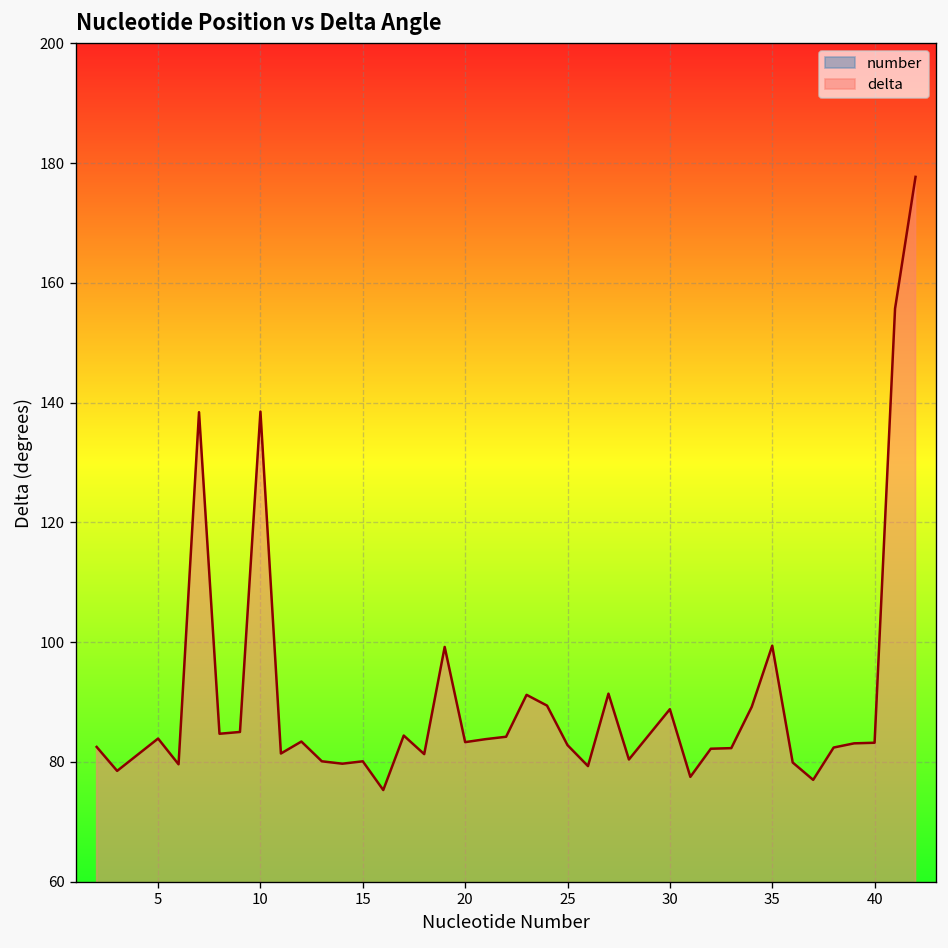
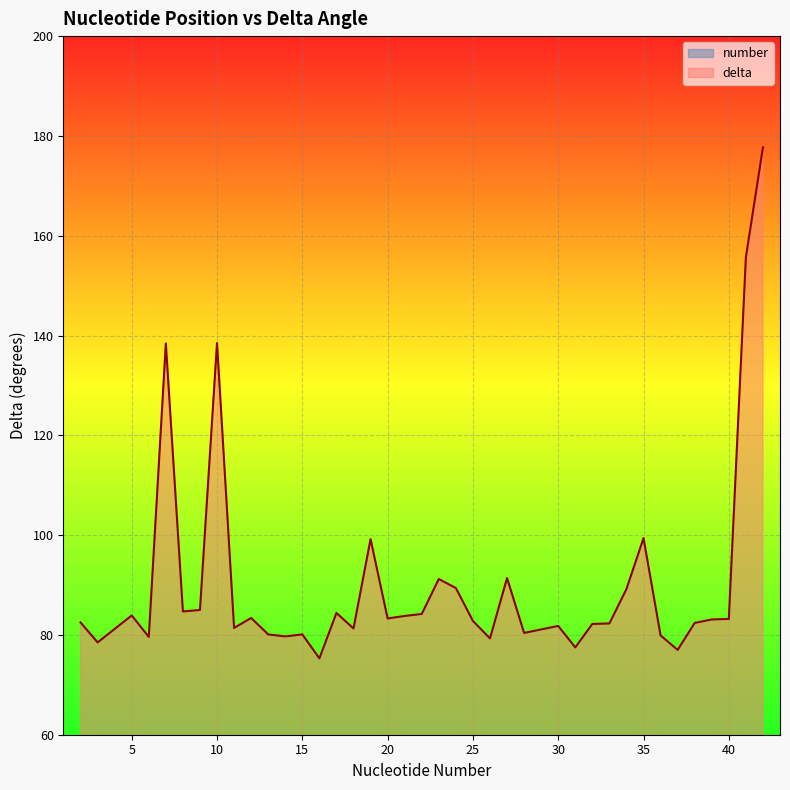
  {
    "delta": {
      "5": 84,
      "10": 139,
      "15": 80,
      "20": 83,
      "25": 83,
-     "30": 89,
+     "30": 82,
      "35": 99,
      "40": 83
    }
  }
